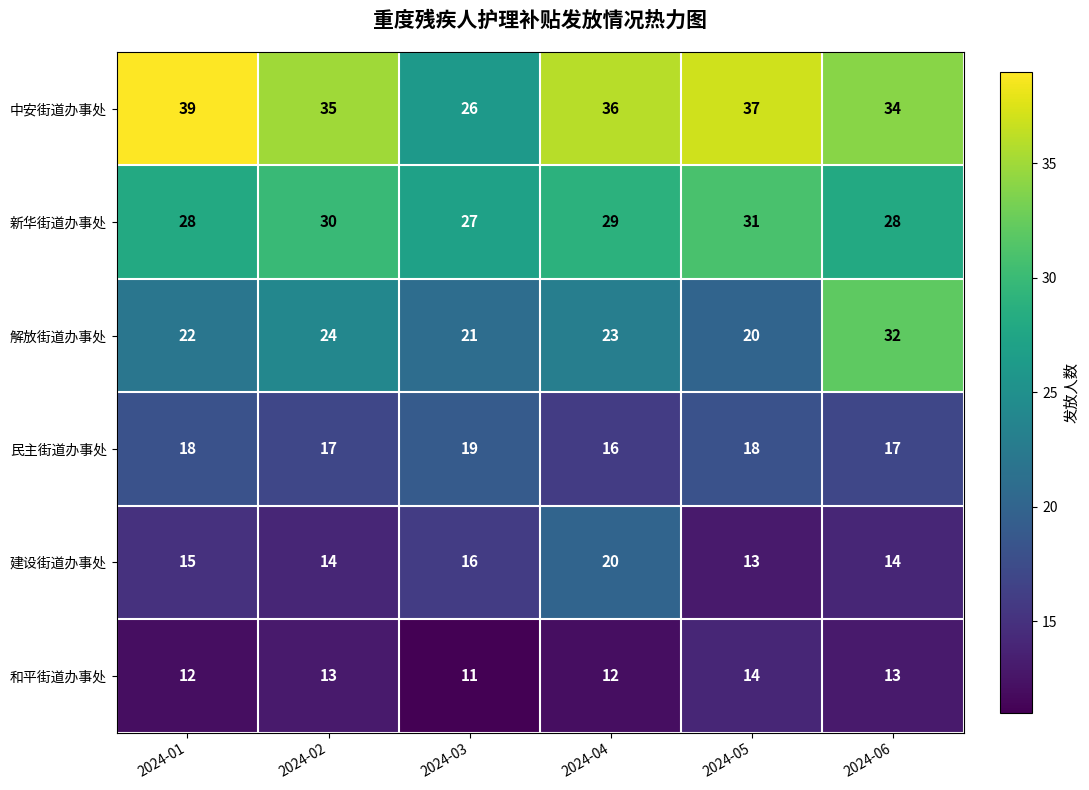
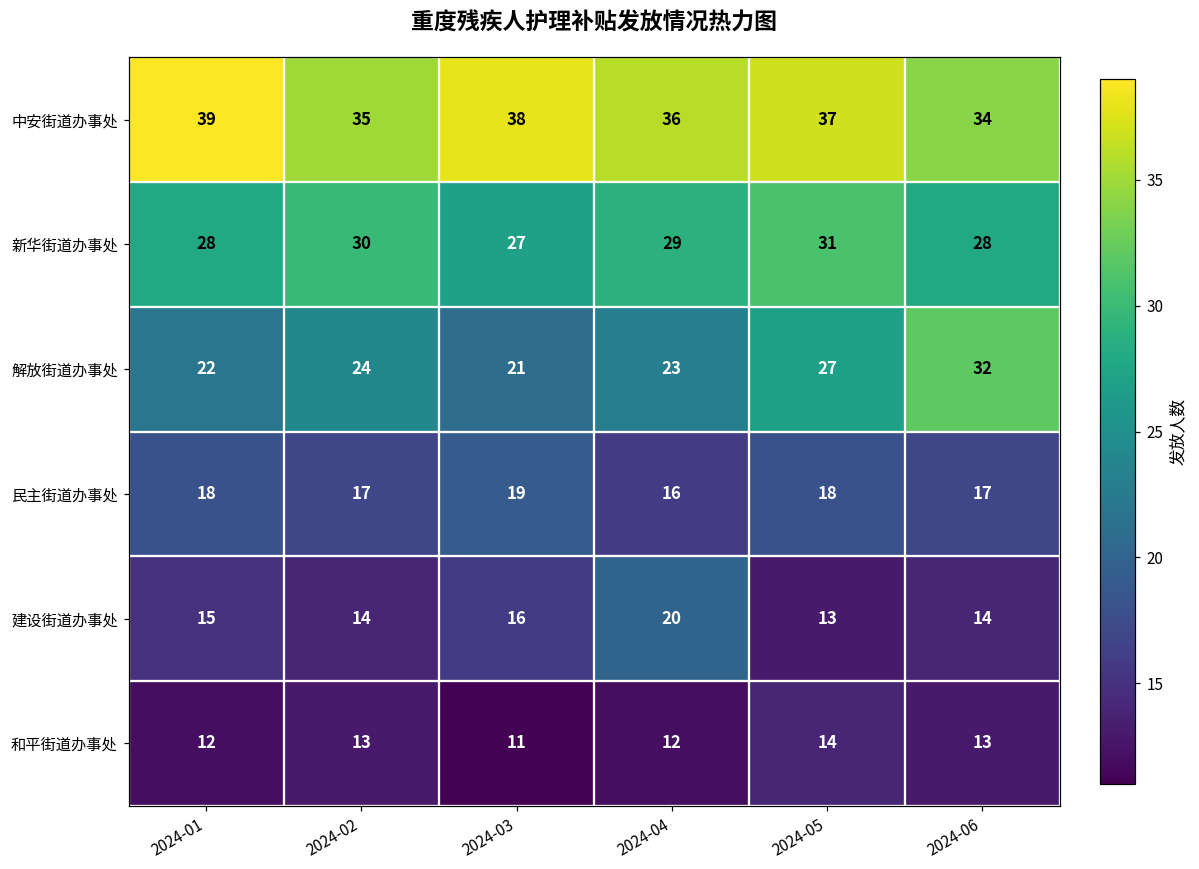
  {
    "中安街道办事处": {
      "2024-01": 39,
      "2024-02": 35,
-     "2024-03": 26,
+     "2024-03": 38,
      "2024-04": 36,
      "2024-05": 37,
      "2024-06": 34
    },
    "新华街道办事处": {
      "2024-01": 28,
      "2024-02": 30,
      "2024-03": 27,
      "2024-04": 29,
      "2024-05": 31,
      "2024-06": 28
    },
    "解放街道办事处": {
      "2024-01": 22,
      "2024-02": 24,
      "2024-03": 21,
      "2024-04": 23,
-     "2024-05": 20,
+     "2024-05": 27,
      "2024-06": 32
    },
    "民主街道办事处": {
      "2024-01": 18,
      "2024-02": 17,
      "2024-03": 19,
      "2024-04": 16,
      "2024-05": 18,
      "2024-06": 17
    },
    "建设街道办事处": {
      "2024-01": 15,
      "2024-02": 14,
      "2024-03": 16,
      "2024-04": 20,
      "2024-05": 13,
      "2024-06": 14
    },
    "和平街道办事处": {
      "2024-01": 12,
      "2024-02": 13,
      "2024-03": 11,
      "2024-04": 12,
      "2024-05": 14,
      "2024-06": 13
    }
  }
